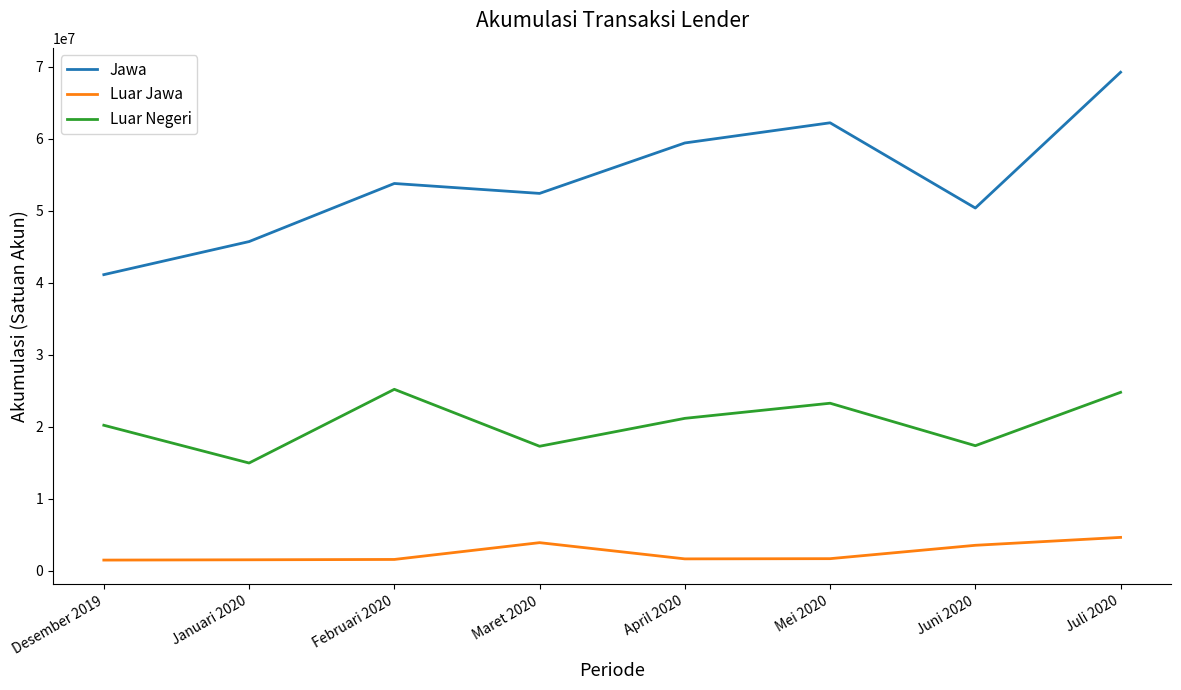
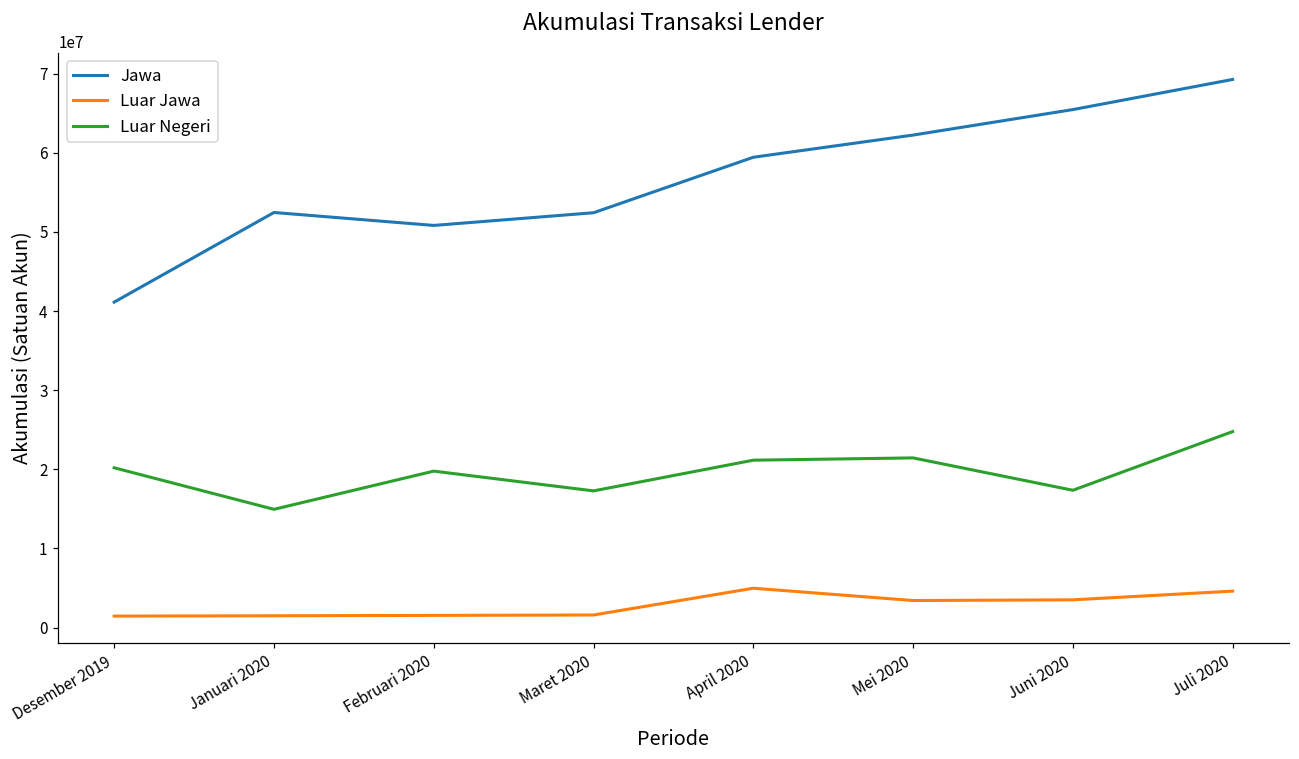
  {
    "Jawa": {
      "Desember 2019": 41000000,
-     "Januari 2020": 46000000,
-     "Februari 2020": 54000000,
+     "Januari 2020": 52000000,
+     "Februari 2020": 51000000,
      "Maret 2020": 52000000,
      "April 2020": 59000000,
      "Mei 2020": 62000000,
-     "Juni 2020": 50000000,
+     "Juni 2020": 65000000,
      "Juli 2020": 69000000
    },
    "Luar Jawa": {
      "Desember 2019": 1000000,
      "Januari 2020": 1000000,
      "Februari 2020": 2000000,
-     "Maret 2020": 4000000,
-     "April 2020": 2000000,
-     "Mei 2020": 2000000,
+     "Maret 2020": 2000000,
+     "April 2020": 5000000,
+     "Mei 2020": 3000000,
      "Juni 2020": 4000000,
      "Juli 2020": 5000000
    },
    "Luar Negeri": {
      "Desember 2019": 20000000,
      "Januari 2020": 15000000,
-     "Februari 2020": 25000000,
+     "Februari 2020": 20000000,
      "Maret 2020": 17000000,
      "April 2020": 21000000,
-     "Mei 2020": 23000000,
+     "Mei 2020": 21000000,
      "Juni 2020": 17000000,
      "Juli 2020": 25000000
    }
  }
